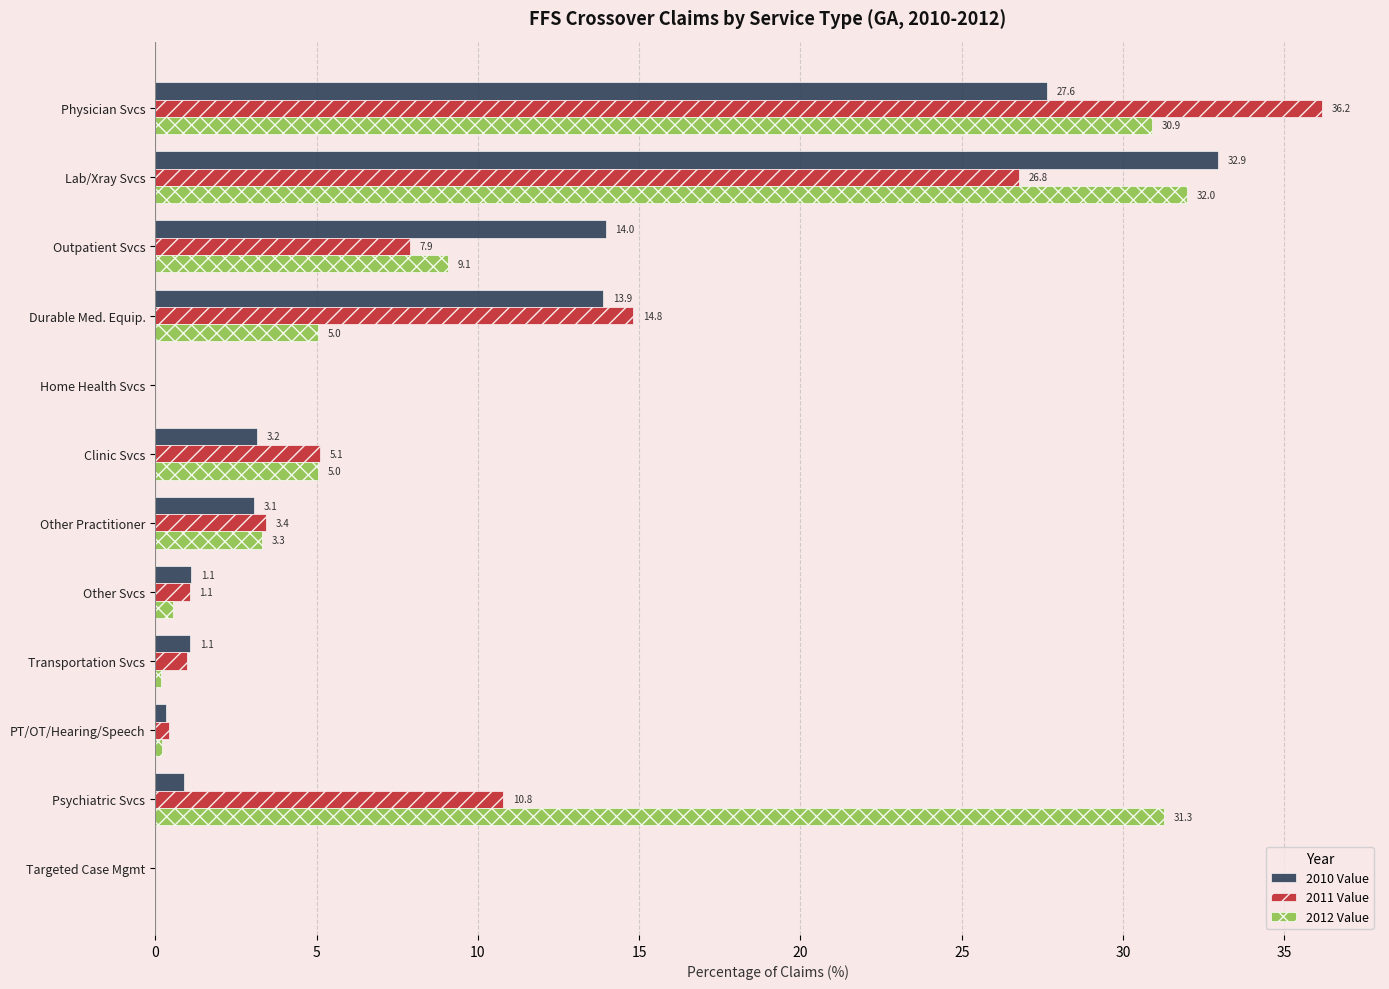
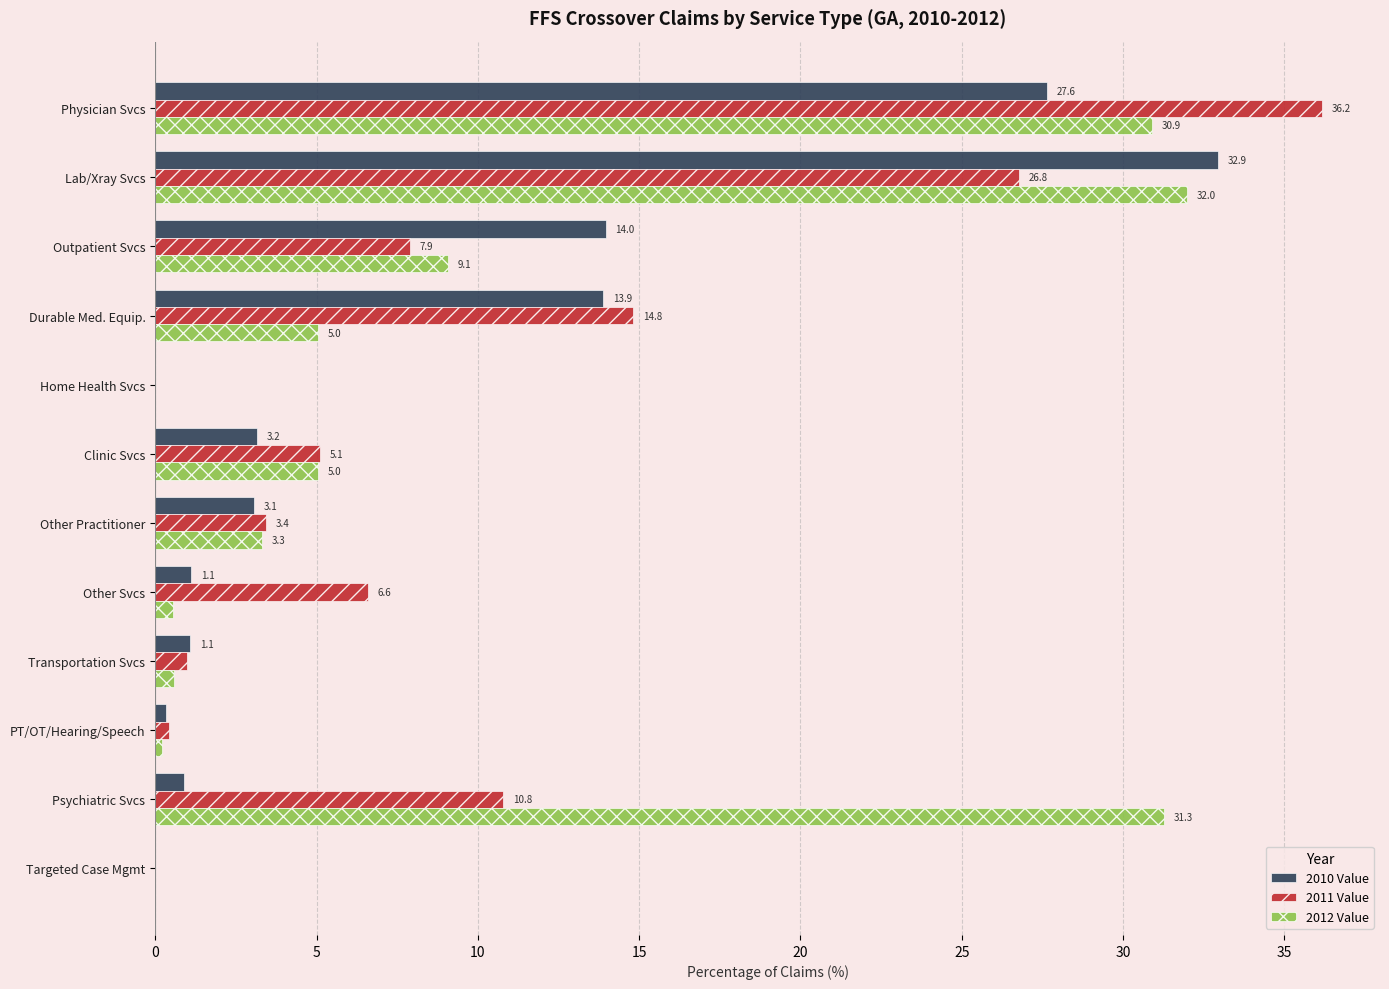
  {
    "2010 Value": {
      "Physician Svcs": 27.6,
      "Lab/Xray Svcs": 32.9,
      "Outpatient Svcs": 14.0,
      "Durable Med. Equip.": 13.9,
      "Clinic Svcs": 3.2,
      "Other Practitioner": 3.1,
      "Other Svcs": 1.1,
      "Transportation Svcs": 1.1
    },
    "2011 Value": {
      "Physician Svcs": 36.2,
      "Lab/Xray Svcs": 26.8,
      "Outpatient Svcs": 7.9,
      "Durable Med. Equip.": 14.8,
      "Clinic Svcs": 5.1,
      "Other Practitioner": 3.4,
-     "Other Svcs": 1.1,
+     "Other Svcs": 6.6,
      "Psychiatric Svcs": 10.8
    },
    "2012 Value": {
      "Home Health Svcs": 0.0,
      "Other Svcs": 0.6,
-     "Transportation Svcs": 0.2,
+     "Transportation Svcs": 0.6,
      "PT/OT/Hearing/Speech": 0.2,
      "Targeted Case Mgmt": 0.0
    }
  }
